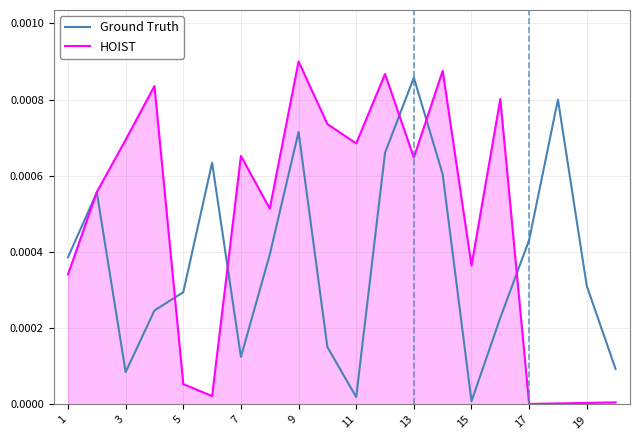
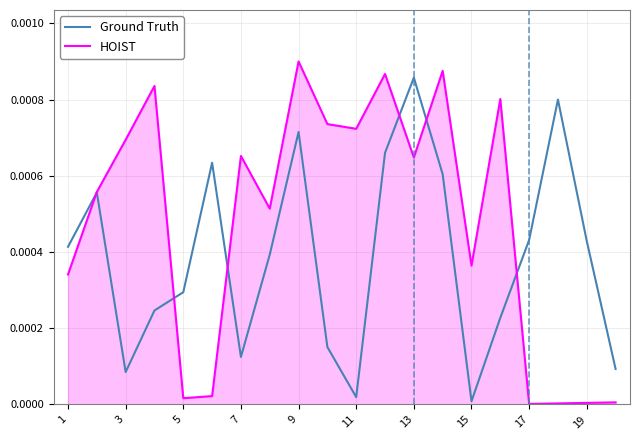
  {
    "Ground Truth": {
-     "1": 0.00039,
+     "1": 0.00041,
      "3": 0.00008,
      "5": 0.00029,
      "7": 0.00012,
      "9": 0.00072,
      "11": 0.00002,
      "13": 0.00086,
      "15": 0.00001,
      "17": 0.00043,
-     "19": 0.00031
+     "19": 0.00043
    },
    "HOIST": {
      "1": 0.00034,
      "3": 0.00069,
-     "5": 0.00005,
+     "5": 0.00002,
      "7": 0.00065,
      "9": 0.00090,
-     "11": 0.00068,
+     "11": 0.00072,
      "13": 0.00065,
      "15": 0.00036,
      "17": 0.00000,
      "19": 0.00000
    }
  }
